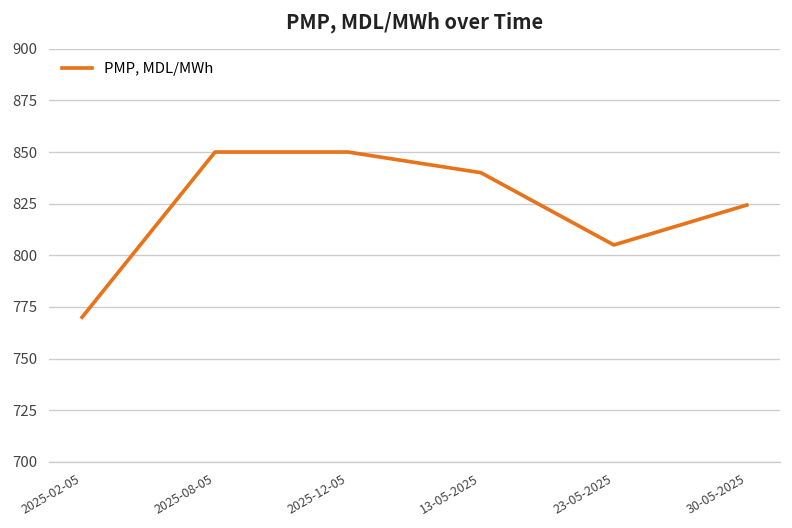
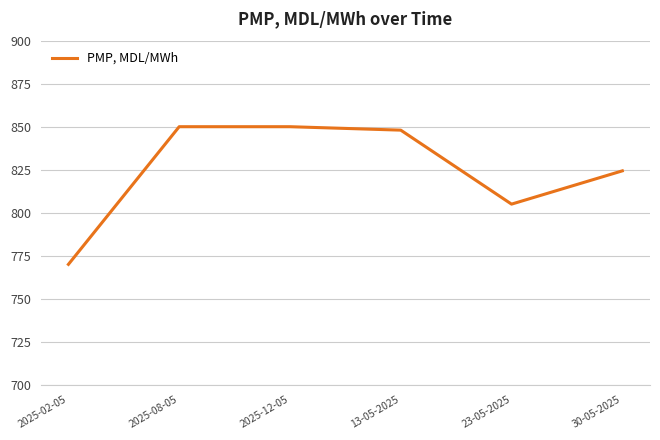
  {
    "2025-02-05": 770,
    "2025-08-05": 850,
    "2025-12-05": 850,
-   "13-05-2025": 840,
+   "13-05-2025": 848,
    "23-05-2025": 805,
    "30-05-2025": 824
  }
